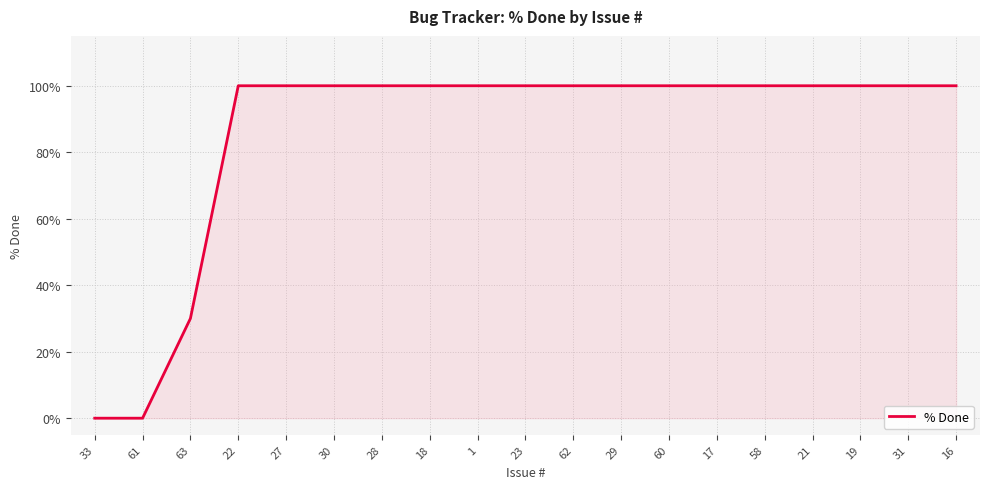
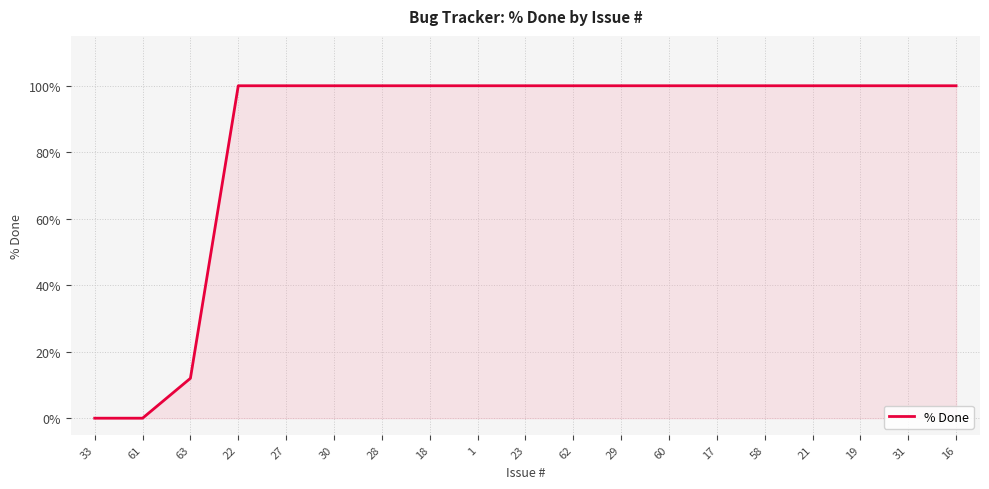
  {
    "33": "0%",
    "61": "0%",
-   "63": "30%",
+   "63": "12%",
    "22": "100%",
    "27": "100%",
    "30": "100%",
    "28": "100%",
    "18": "100%",
    "1": "100%",
    "23": "100%",
    "62": "100%",
    "29": "100%",
    "60": "100%",
    "17": "100%",
    "58": "100%",
    "21": "100%",
    "19": "100%",
    "31": "100%",
    "16": "100%"
  }
